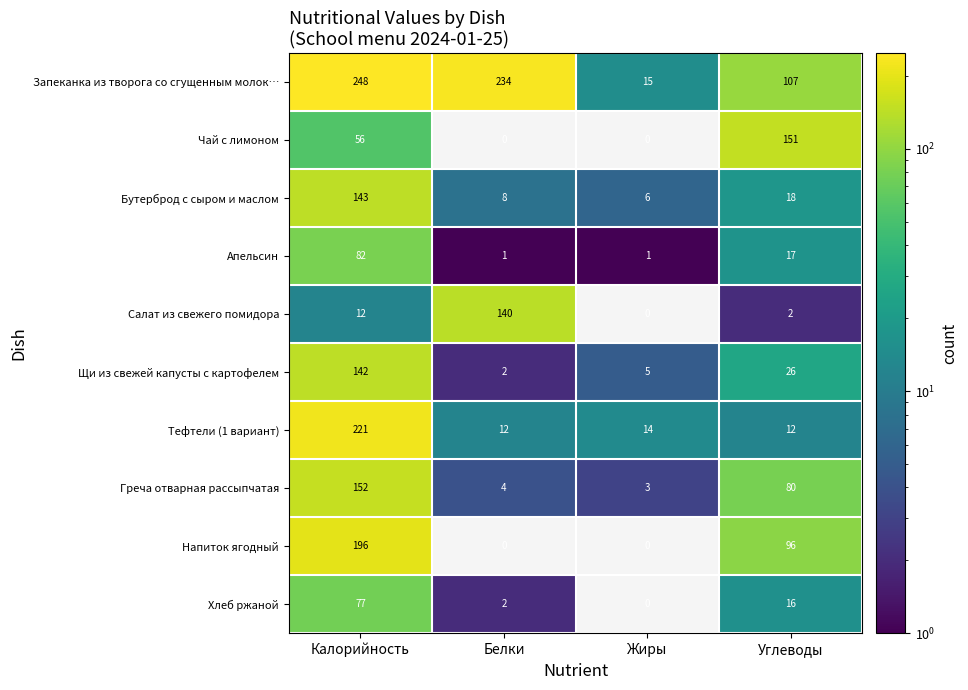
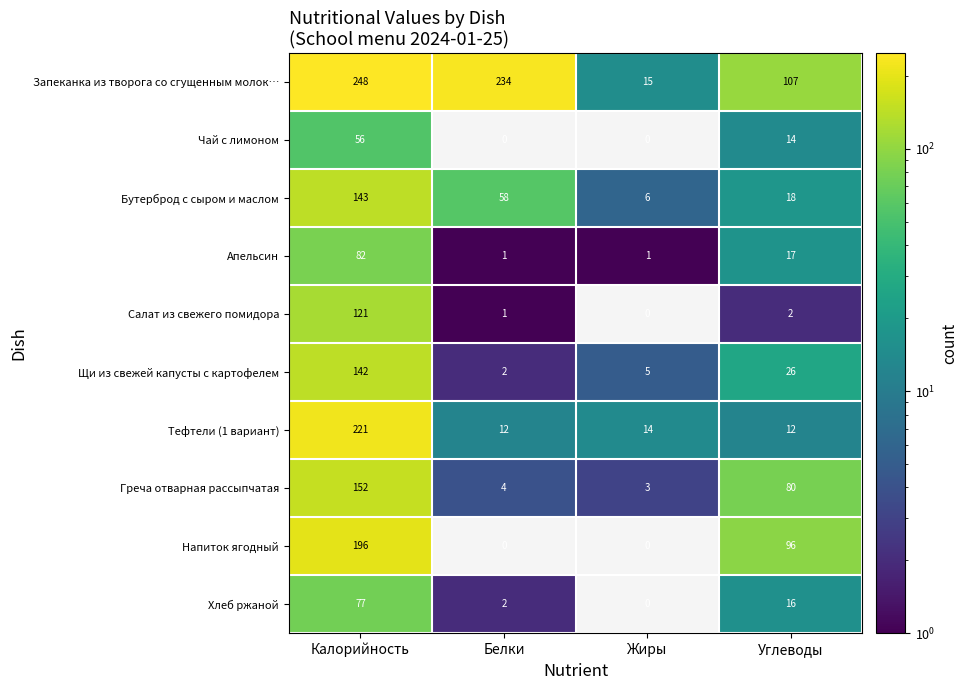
  {
    "Запеканка из творога со сгущенным молок…": {
      "Калорийность": 248,
      "Белки": 234,
      "Жиры": 15,
      "Углеводы": 107
    },
    "Чай с лимоном": {
      "Калорийность": 56,
-     "Углеводы": 151
+     "Углеводы": 14
    },
    "Бутерброд с сыром и маслом": {
      "Калорийность": 143,
-     "Белки": 8,
+     "Белки": 58,
      "Жиры": 6,
      "Углеводы": 18
    },
    "Апельсин": {
      "Калорийность": 82,
      "Белки": 1,
      "Жиры": 1,
      "Углеводы": 17
    },
    "Салат из свежего помидора": {
-     "Калорийность": 12,
-     "Белки": 140,
+     "Калорийность": 121,
+     "Белки": 1,
      "Углеводы": 2
    },
    "Щи из свежей капусты с картофелем": {
      "Калорийность": 142,
      "Белки": 2,
      "Жиры": 5,
      "Углеводы": 26
    },
    "Тефтели (1 вариант)": {
      "Калорийность": 221,
      "Белки": 12,
      "Жиры": 14,
      "Углеводы": 12
    },
    "Греча отварная рассыпчатая": {
      "Калорийность": 152,
      "Белки": 4,
      "Жиры": 3,
      "Углеводы": 80
    },
    "Напиток ягодный": {
      "Калорийность": 196,
      "Углеводы": 96
    },
    "Хлеб ржаной": {
      "Калорийность": 77,
      "Белки": 2,
      "Углеводы": 16
    }
  }
